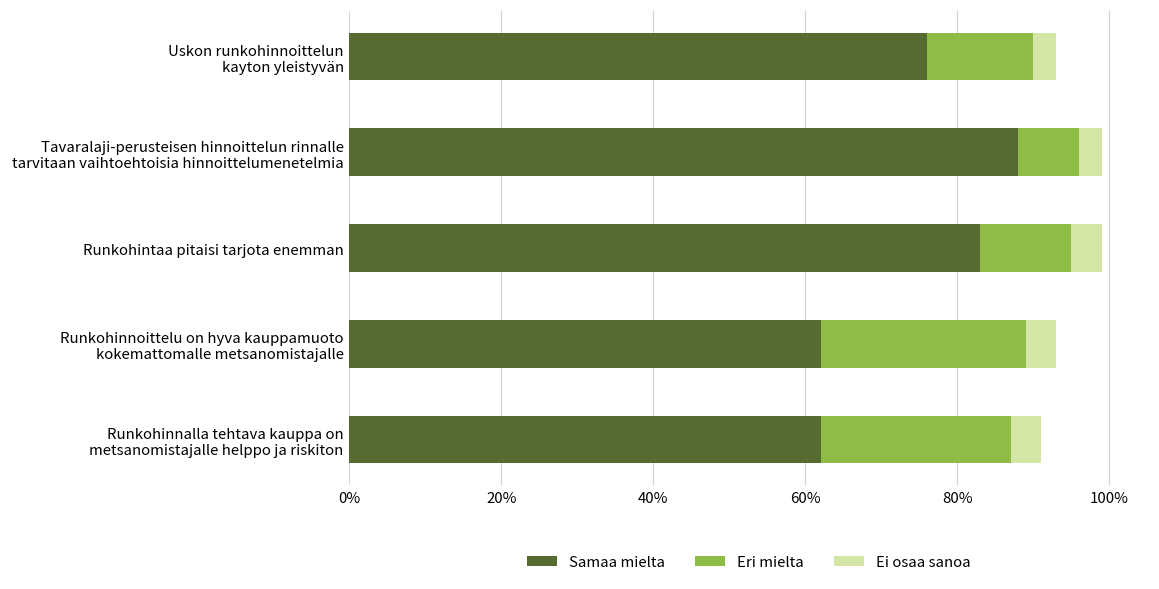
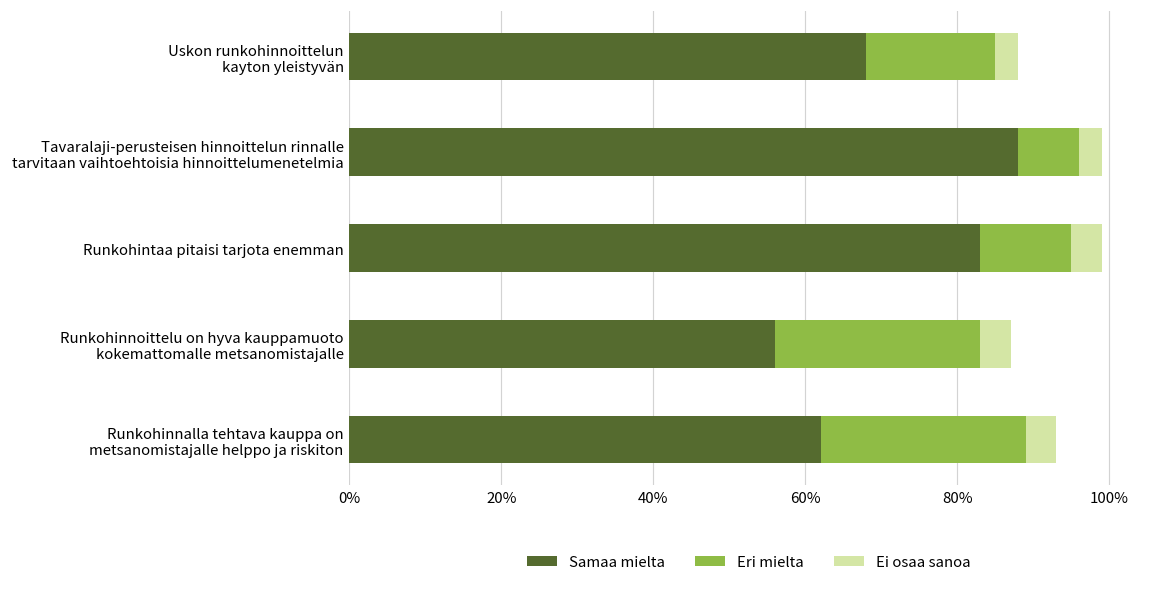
  {
    "Samaa mielta": {
-     "Uskon runkohinnoittelun kayton yleistyvän": "76%",
+     "Uskon runkohinnoittelun kayton yleistyvän": "68%",
      "Tavaralaji-perusteisen hinnoittelun rinnalle tarvitaan vaihtoehtoisia hinnoittelumenetelmia": "88%",
      "Runkohintaa pitaisi tarjota enemman": "83%",
-     "Runkohinnoittelu on hyva kauppamuoto kokemattomalle metsanomistajalle": "62%",
+     "Runkohinnoittelu on hyva kauppamuoto kokemattomalle metsanomistajalle": "56%",
      "Runkohinnalla tehtava kauppa on metsanomistajalle helppo ja riskiton": "62%"
    },
    "Eri mielta": {
-     "Uskon runkohinnoittelun kayton yleistyvän": "14%",
+     "Uskon runkohinnoittelun kayton yleistyvän": "17%",
      "Tavaralaji-perusteisen hinnoittelun rinnalle tarvitaan vaihtoehtoisia hinnoittelumenetelmia": "8%",
      "Runkohintaa pitaisi tarjota enemman": "12%",
      "Runkohinnoittelu on hyva kauppamuoto kokemattomalle metsanomistajalle": "27%",
-     "Runkohinnalla tehtava kauppa on metsanomistajalle helppo ja riskiton": "25%"
+     "Runkohinnalla tehtava kauppa on metsanomistajalle helppo ja riskiton": "27%"
    },
    "Ei osaa sanoa": {
      "Uskon runkohinnoittelun kayton yleistyvän": "3%",
      "Tavaralaji-perusteisen hinnoittelun rinnalle tarvitaan vaihtoehtoisia hinnoittelumenetelmia": "3%",
      "Runkohintaa pitaisi tarjota enemman": "4%",
      "Runkohinnoittelu on hyva kauppamuoto kokemattomalle metsanomistajalle": "4%",
      "Runkohinnalla tehtava kauppa on metsanomistajalle helppo ja riskiton": "4%"
    }
  }
